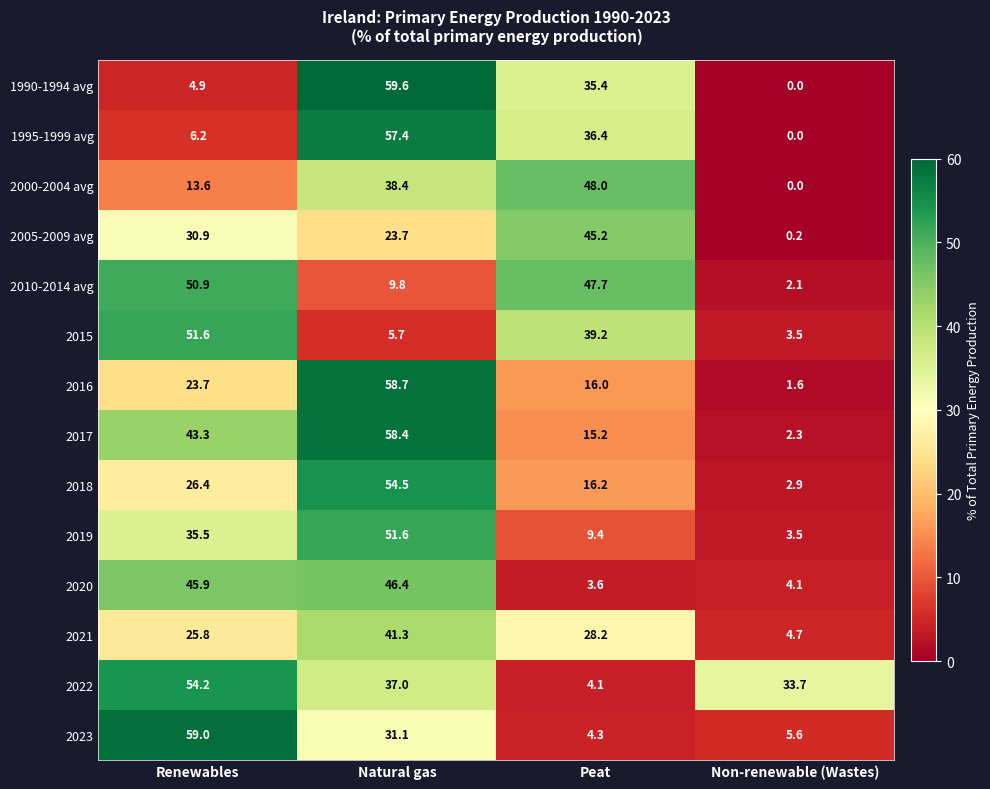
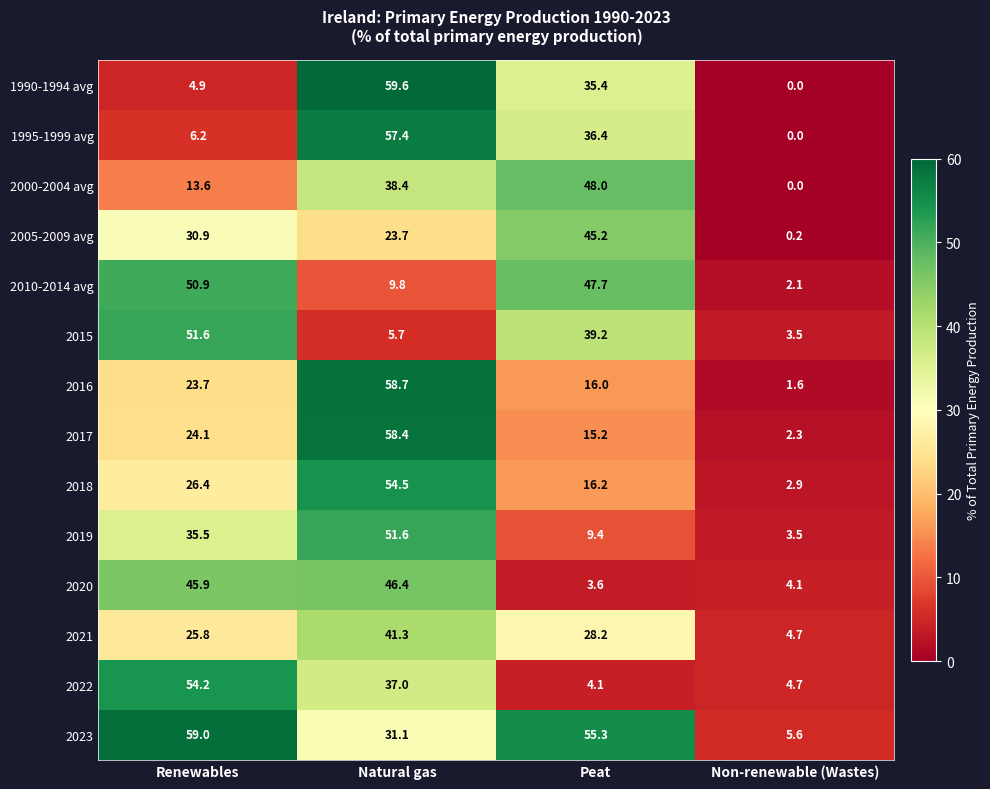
  {
    "1990-1994 avg": {
      "Renewables": 4.9,
      "Natural gas": 59.6,
      "Peat": 35.4,
      "Non-renewable (Wastes)": 0.0
    },
    "1995-1999 avg": {
      "Renewables": 6.2,
      "Natural gas": 57.4,
      "Peat": 36.4,
      "Non-renewable (Wastes)": 0.0
    },
    "2000-2004 avg": {
      "Renewables": 13.6,
      "Natural gas": 38.4,
      "Peat": 48.0,
      "Non-renewable (Wastes)": 0.0
    },
    "2005-2009 avg": {
      "Renewables": 30.9,
      "Natural gas": 23.7,
      "Peat": 45.2,
      "Non-renewable (Wastes)": 0.2
    },
    "2010-2014 avg": {
      "Renewables": 50.9,
      "Natural gas": 9.8,
      "Peat": 47.7,
      "Non-renewable (Wastes)": 2.1
    },
    "2015": {
      "Renewables": 51.6,
      "Natural gas": 5.7,
      "Peat": 39.2,
      "Non-renewable (Wastes)": 3.5
    },
    "2016": {
      "Renewables": 23.7,
      "Natural gas": 58.7,
      "Peat": 16.0,
      "Non-renewable (Wastes)": 1.6
    },
    "2017": {
-     "Renewables": 43.3,
+     "Renewables": 24.1,
      "Natural gas": 58.4,
      "Peat": 15.2,
      "Non-renewable (Wastes)": 2.3
    },
    "2018": {
      "Renewables": 26.4,
      "Natural gas": 54.5,
      "Peat": 16.2,
      "Non-renewable (Wastes)": 2.9
    },
    "2019": {
      "Renewables": 35.5,
      "Natural gas": 51.6,
      "Peat": 9.4,
      "Non-renewable (Wastes)": 3.5
    },
    "2020": {
      "Renewables": 45.9,
      "Natural gas": 46.4,
      "Peat": 3.6,
      "Non-renewable (Wastes)": 4.1
    },
    "2021": {
      "Renewables": 25.8,
      "Natural gas": 41.3,
      "Peat": 28.2,
      "Non-renewable (Wastes)": 4.7
    },
    "2022": {
      "Renewables": 54.2,
      "Natural gas": 37.0,
      "Peat": 4.1,
-     "Non-renewable (Wastes)": 33.7
+     "Non-renewable (Wastes)": 4.7
    },
    "2023": {
      "Renewables": 59.0,
      "Natural gas": 31.1,
-     "Peat": 4.3,
+     "Peat": 55.3,
      "Non-renewable (Wastes)": 5.6
    }
  }
